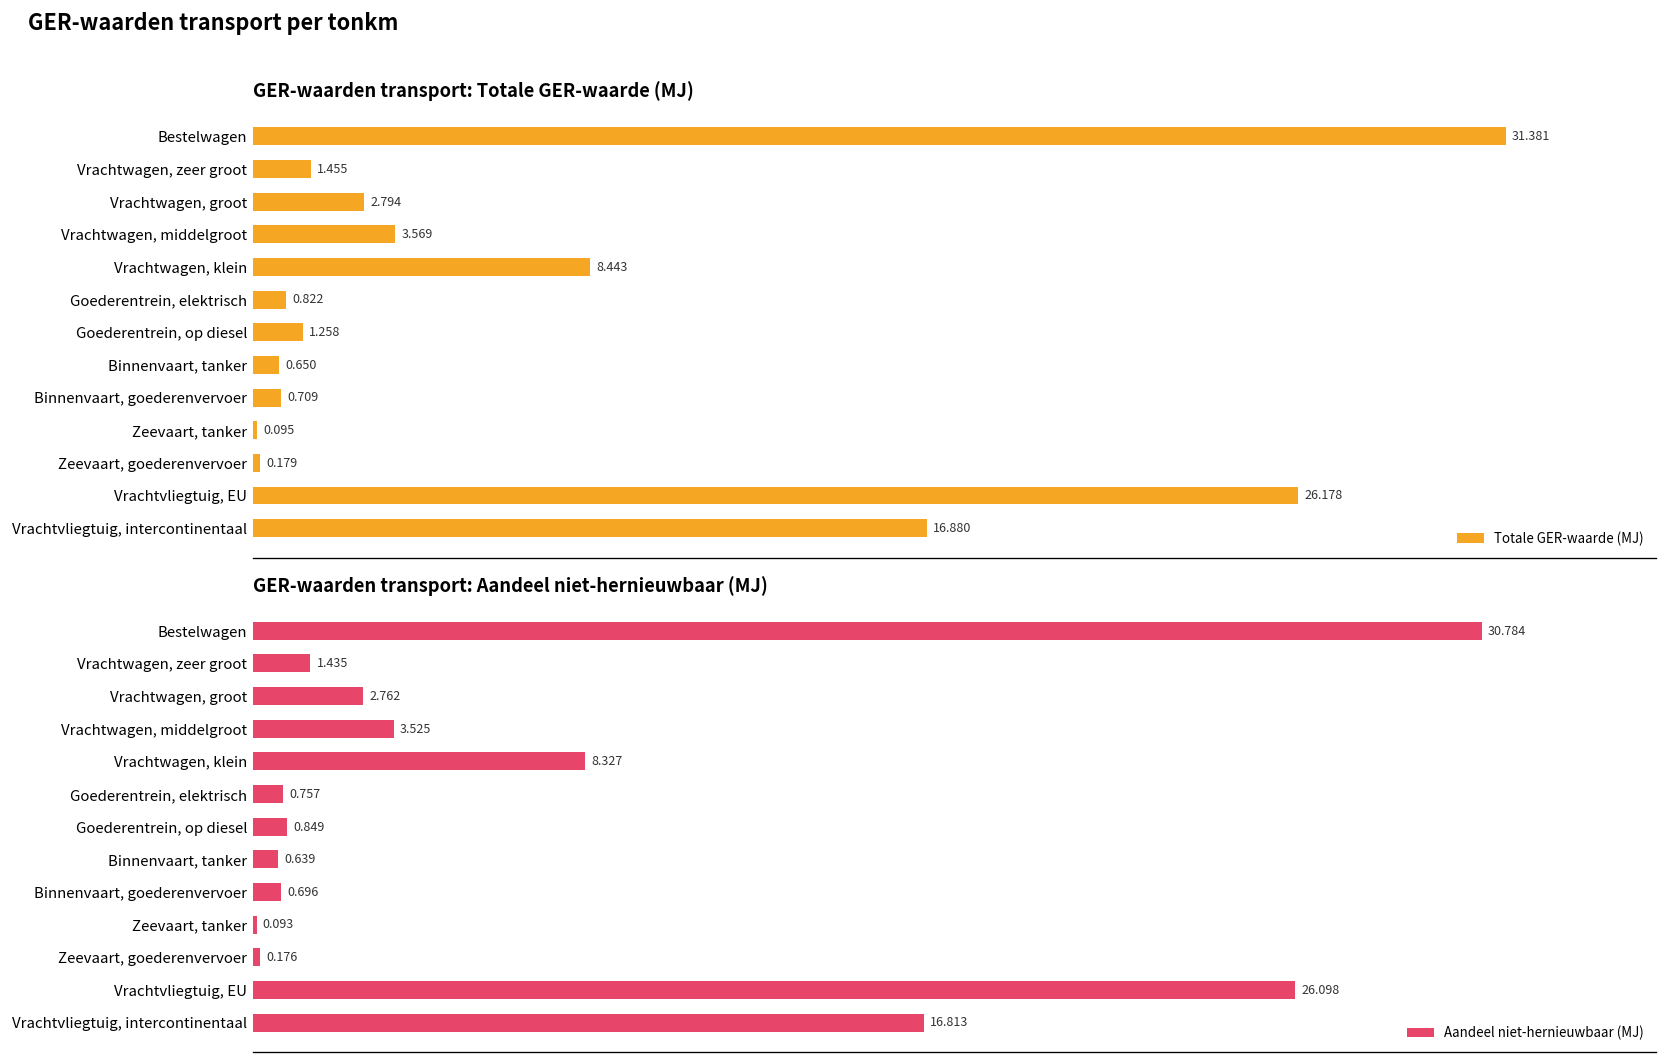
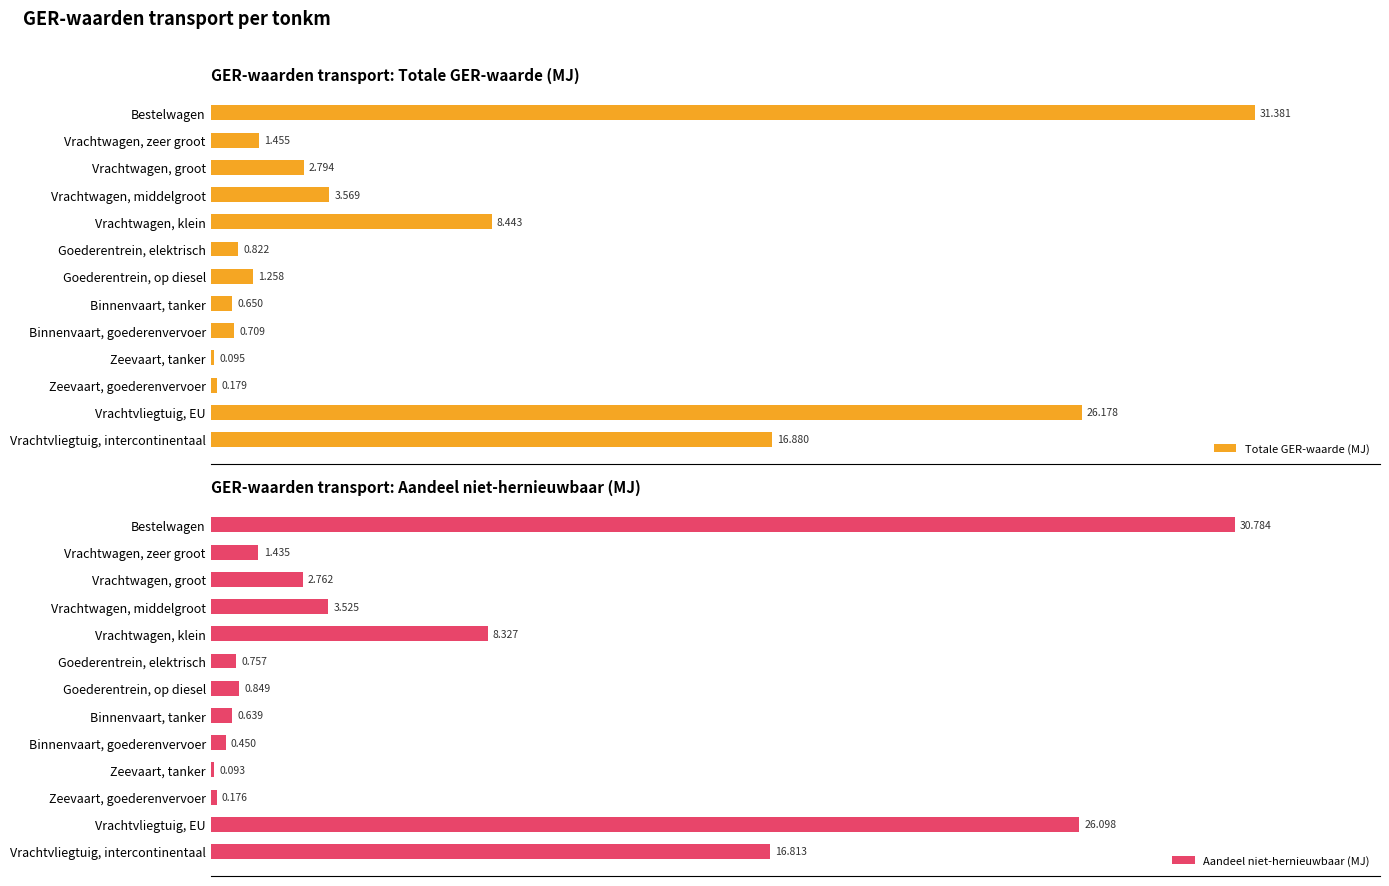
  {
    "GER-waarden transport: Totale GER-waarde (MJ)": {
      "Bestelwagen": 31.381,
      "Vrachtwagen, zeer groot": 1.455,
      "Vrachtwagen, groot": 2.794,
      "Vrachtwagen, middelgroot": 3.569,
      "Vrachtwagen, klein": 8.443,
      "Goederentrein, elektrisch": 0.822,
      "Goederentrein, op diesel": 1.258,
      "Binnenvaart, tanker": 0.650,
      "Binnenvaart, goederenvervoer": 0.709,
      "Zeevaart, tanker": 0.095,
      "Zeevaart, goederenvervoer": 0.179,
      "Vrachtvliegtuig, EU": 26.178,
      "Vrachtvliegtuig, intercontinentaal": 16.880
    },
    "GER-waarden transport: Aandeel niet-hernieuwbaar (MJ)": {
      "Bestelwagen": 30.784,
      "Vrachtwagen, zeer groot": 1.435,
      "Vrachtwagen, groot": 2.762,
      "Vrachtwagen, middelgroot": 3.525,
      "Vrachtwagen, klein": 8.327,
      "Goederentrein, elektrisch": 0.757,
      "Goederentrein, op diesel": 0.849,
      "Binnenvaart, tanker": 0.639,
-     "Binnenvaart, goederenvervoer": 0.696,
+     "Binnenvaart, goederenvervoer": 0.450,
      "Zeevaart, tanker": 0.093,
      "Zeevaart, goederenvervoer": 0.176,
      "Vrachtvliegtuig, EU": 26.098,
      "Vrachtvliegtuig, intercontinentaal": 16.813
    }
  }
